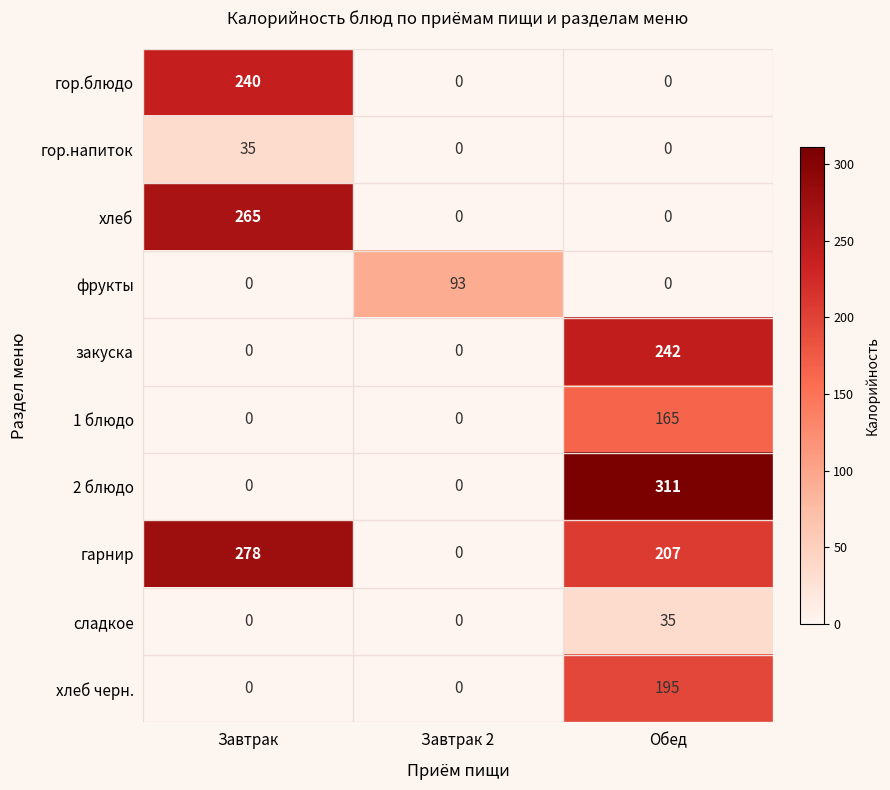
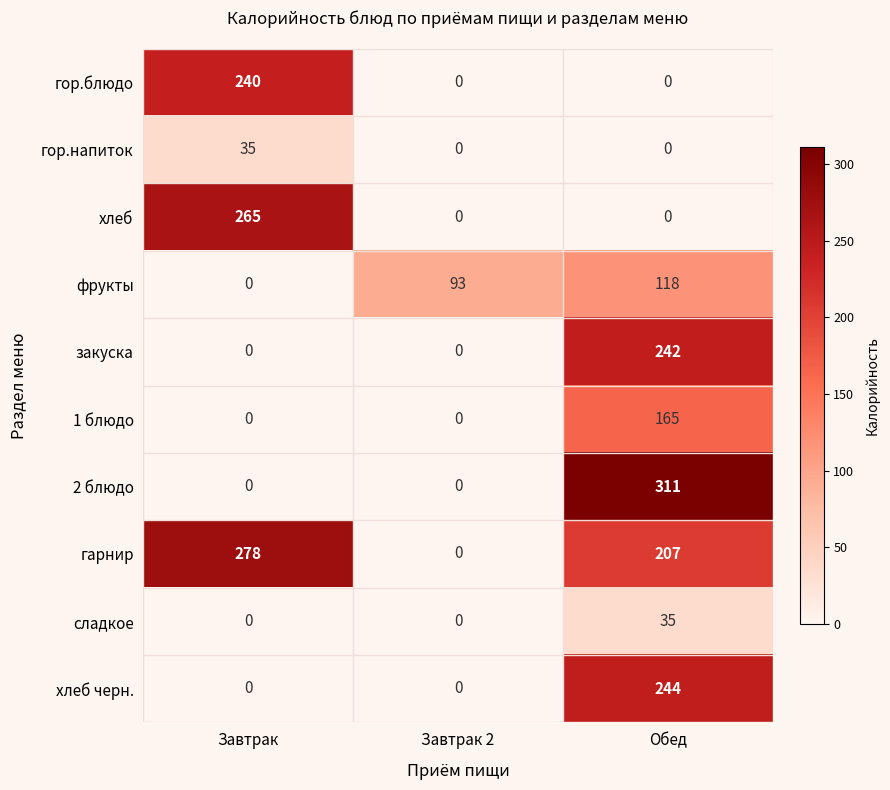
  {
    "гор.блюдо": {
      "Завтрак": 240,
      "Завтрак 2": 0,
      "Обед": 0
    },
    "гор.напиток": {
      "Завтрак": 35,
      "Завтрак 2": 0,
      "Обед": 0
    },
    "хлеб": {
      "Завтрак": 265,
      "Завтрак 2": 0,
      "Обед": 0
    },
    "фрукты": {
      "Завтрак": 0,
      "Завтрак 2": 93,
-     "Обед": 0
+     "Обед": 118
    },
    "закуска": {
      "Завтрак": 0,
      "Завтрак 2": 0,
      "Обед": 242
    },
    "1 блюдо": {
      "Завтрак": 0,
      "Завтрак 2": 0,
      "Обед": 165
    },
    "2 блюдо": {
      "Завтрак": 0,
      "Завтрак 2": 0,
      "Обед": 311
    },
    "гарнир": {
      "Завтрак": 278,
      "Завтрак 2": 0,
      "Обед": 207
    },
    "сладкое": {
      "Завтрак": 0,
      "Завтрак 2": 0,
      "Обед": 35
    },
    "хлеб черн.": {
      "Завтрак": 0,
      "Завтрак 2": 0,
-     "Обед": 195
+     "Обед": 244
    }
  }
